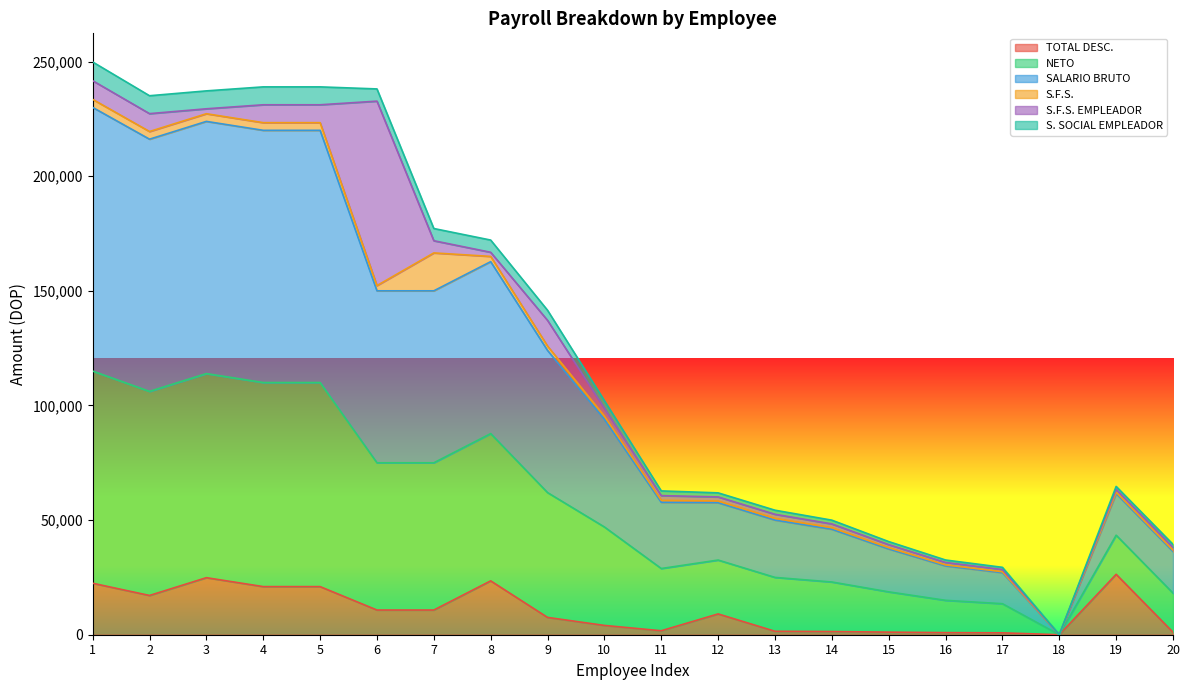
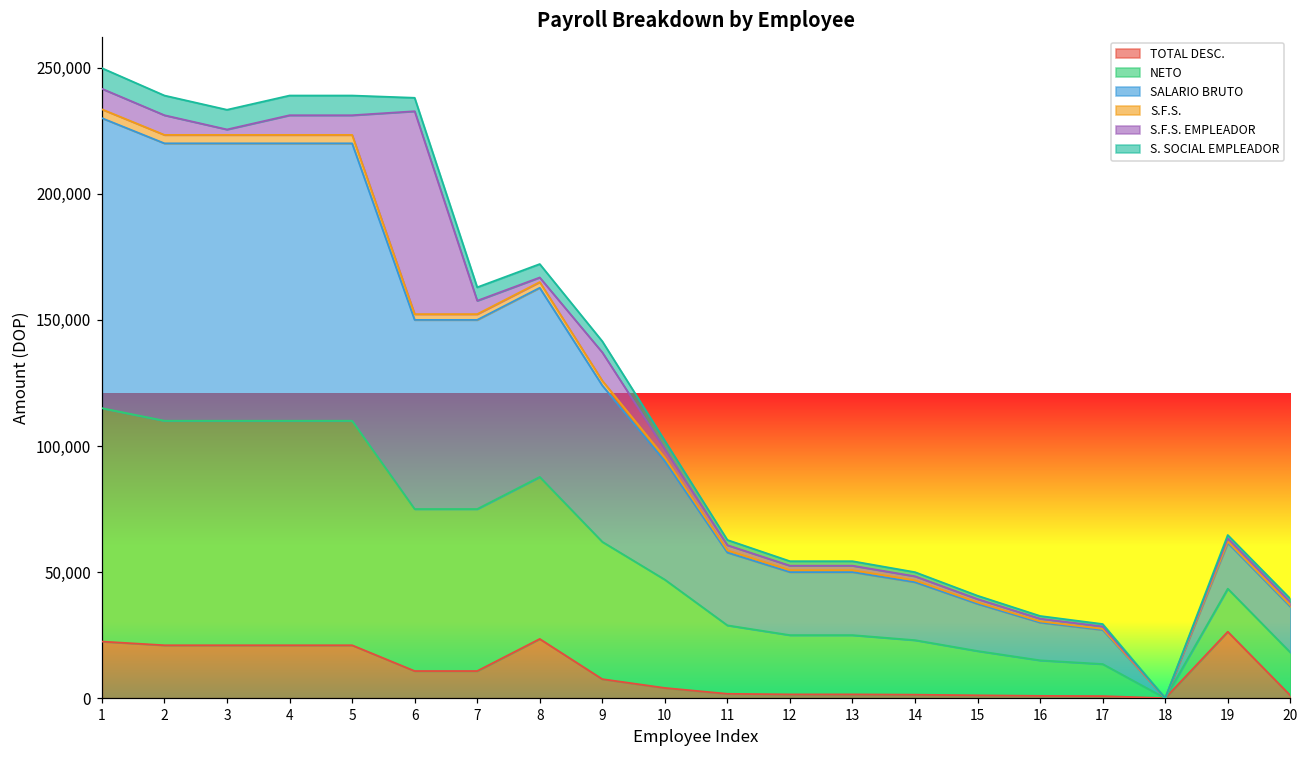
  {
    "TOTAL DESC.": {
      "1": "22,000",
-     "2": "17,000",
-     "3": "25,000",
+     "2": "21,000",
+     "3": "21,000",
      "4": "21,000",
      "5": "21,000",
      "6": "11,000",
      "7": "11,000",
      "8": "23,000",
      "9": "8,000",
      "10": "4,000",
      "11": "2,000",
-     "12": "9,000",
+     "12": "2,000",
      "13": "2,000",
      "14": "1,000",
      "15": "1,000",
      "16": "1,000",
      "17": "1,000",
      "19": "26,000",
      "20": "1,000"
    },
    "SALARIO BRUTO": {
      "1": "115,000",
      "2": "110,000",
      "3": "110,000",
      "4": "110,000",
      "5": "110,000",
      "6": "75,000",
      "7": "75,000",
      "8": "75,000",
      "9": "62,000",
      "10": "47,000"
    },
    "S.F.S.": {
      "1": "3,000",
      "2": "3,000",
      "3": "3,000",
      "4": "3,000",
      "5": "3,000",
      "6": "2,000",
-     "7": "17,000",
+     "7": "2,000",
      "8": "2,000",
      "9": "2,000",
      "10": "1,000"
    },
    "S.F.S. EMPLEADOR": {
      "1": "8,000",
      "2": "8,000",
      "3": "2,000",
      "4": "8,000",
      "5": "8,000",
      "6": "80,000",
      "7": "5,000",
      "8": "2,000",
      "9": "11,000",
      "10": "3,000",
      "11": "2,000",
      "12": "2,000",
      "13": "2,000",
      "14": "2,000",
      "15": "1,000",
      "19": "1,000",
      "20": "1,000"
    }
  }
